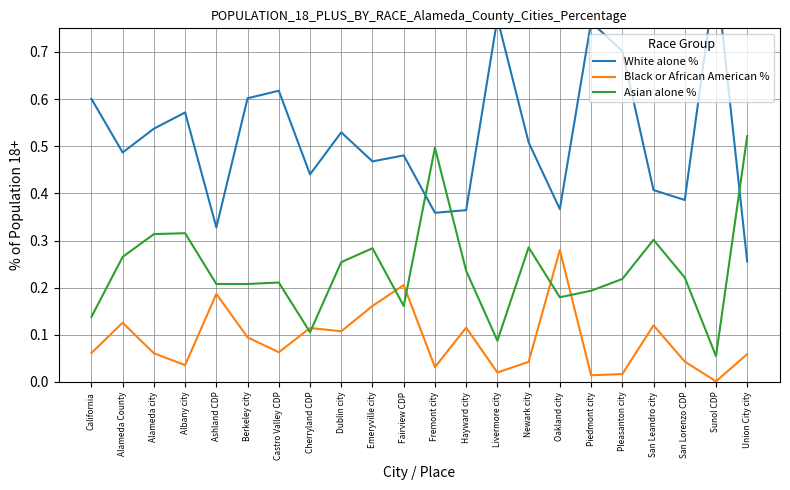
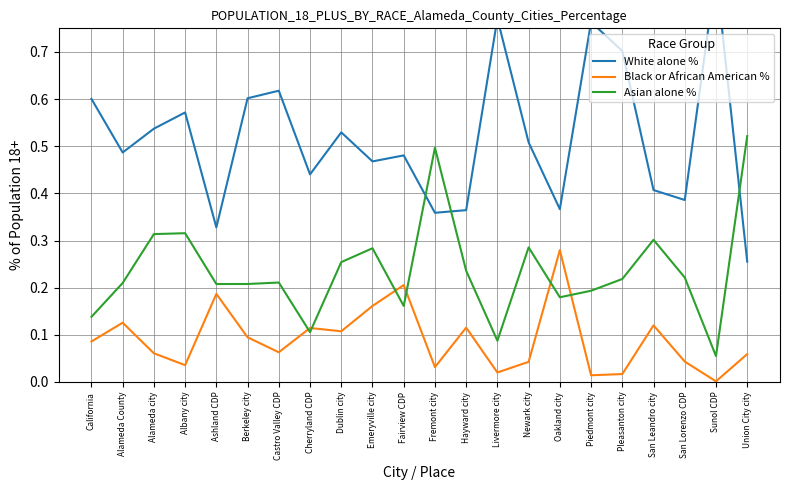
  {
    "White alone %": {
      "California": 0.60,
      "Alameda County": 0.49,
      "Alameda city": 0.54,
      "Albany city": 0.57,
      "Ashland CDP": 0.33,
      "Berkeley city": 0.60,
      "Castro Valley CDP": 0.62,
      "Cherryland CDP": 0.44,
      "Dublin city": 0.53,
      "Emeryville city": 0.47,
      "Fairview CDP": 0.48,
      "Fremont city": 0.36,
      "Hayward city": 0.36,
      "Newark city": 0.51,
      "Oakland city": 0.37,
      "San Leandro city": 0.41,
      "San Lorenzo CDP": 0.39,
      "Union City city": 0.26
    },
    "Black or African American %": {
-     "California": 0.06,
+     "California": 0.09,
      "Alameda County": 0.13,
      "Alameda city": 0.06,
      "Albany city": 0.04,
      "Ashland CDP": 0.19,
      "Berkeley city": 0.09,
      "Castro Valley CDP": 0.06,
      "Cherryland CDP": 0.11,
      "Dublin city": 0.11,
      "Emeryville city": 0.16,
      "Fairview CDP": 0.21,
      "Fremont city": 0.03,
      "Hayward city": 0.12,
      "Livermore city": 0.02,
      "Newark city": 0.04,
      "Oakland city": 0.28,
      "Piedmont city": 0.01,
      "Pleasanton city": 0.02,
      "San Leandro city": 0.12,
      "San Lorenzo CDP": 0.04,
      "Sunol CDP": 0.00,
      "Union City city": 0.06
    },
    "Asian alone %": {
      "California": 0.14,
-     "Alameda County": 0.27,
+     "Alameda County": 0.21,
      "Alameda city": 0.31,
      "Albany city": 0.32,
      "Ashland CDP": 0.21,
      "Berkeley city": 0.21,
      "Castro Valley CDP": 0.21,
      "Cherryland CDP": 0.11,
      "Dublin city": 0.25,
      "Emeryville city": 0.28,
      "Fairview CDP": 0.16,
      "Fremont city": 0.50,
      "Hayward city": 0.24,
      "Livermore city": 0.09,
      "Newark city": 0.29,
      "Oakland city": 0.18,
      "Piedmont city": 0.19,
      "Pleasanton city": 0.22,
      "San Leandro city": 0.30,
      "San Lorenzo CDP": 0.22,
      "Sunol CDP": 0.05,
      "Union City city": 0.52
    }
  }
